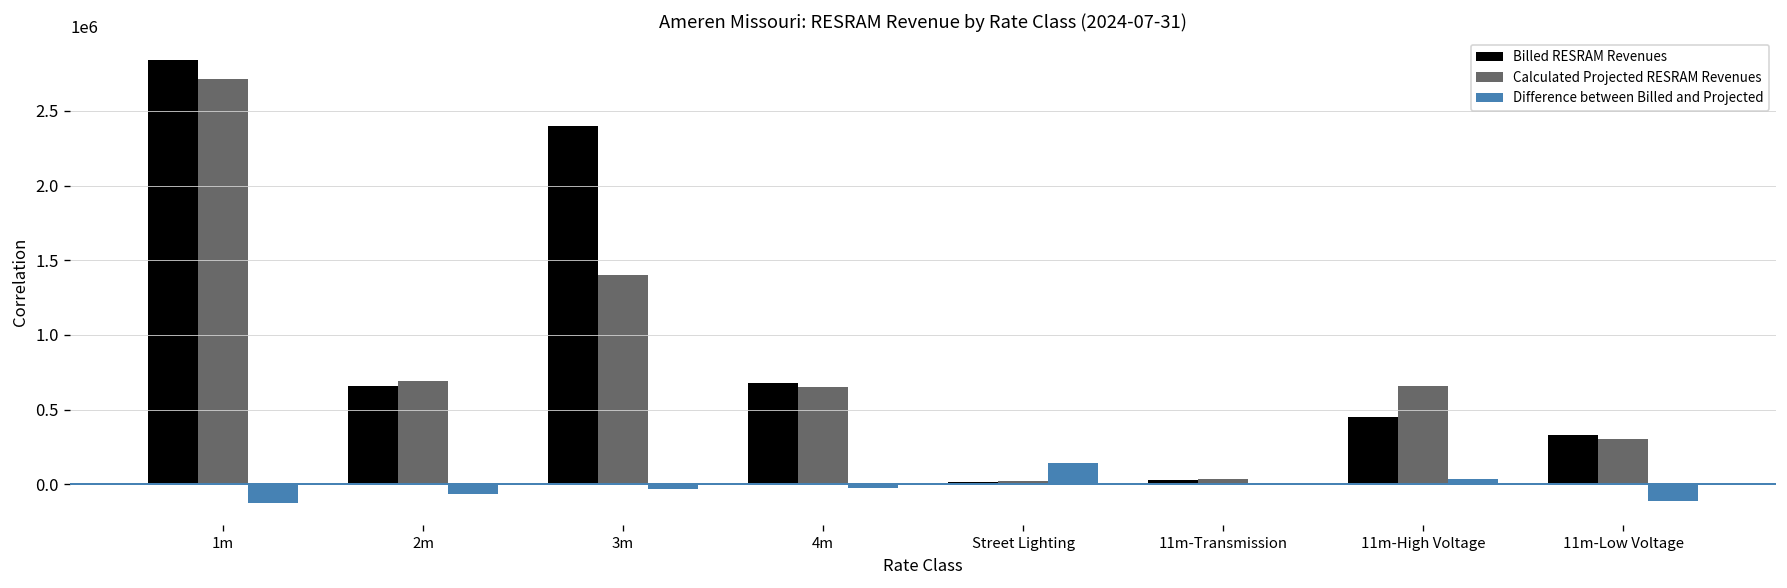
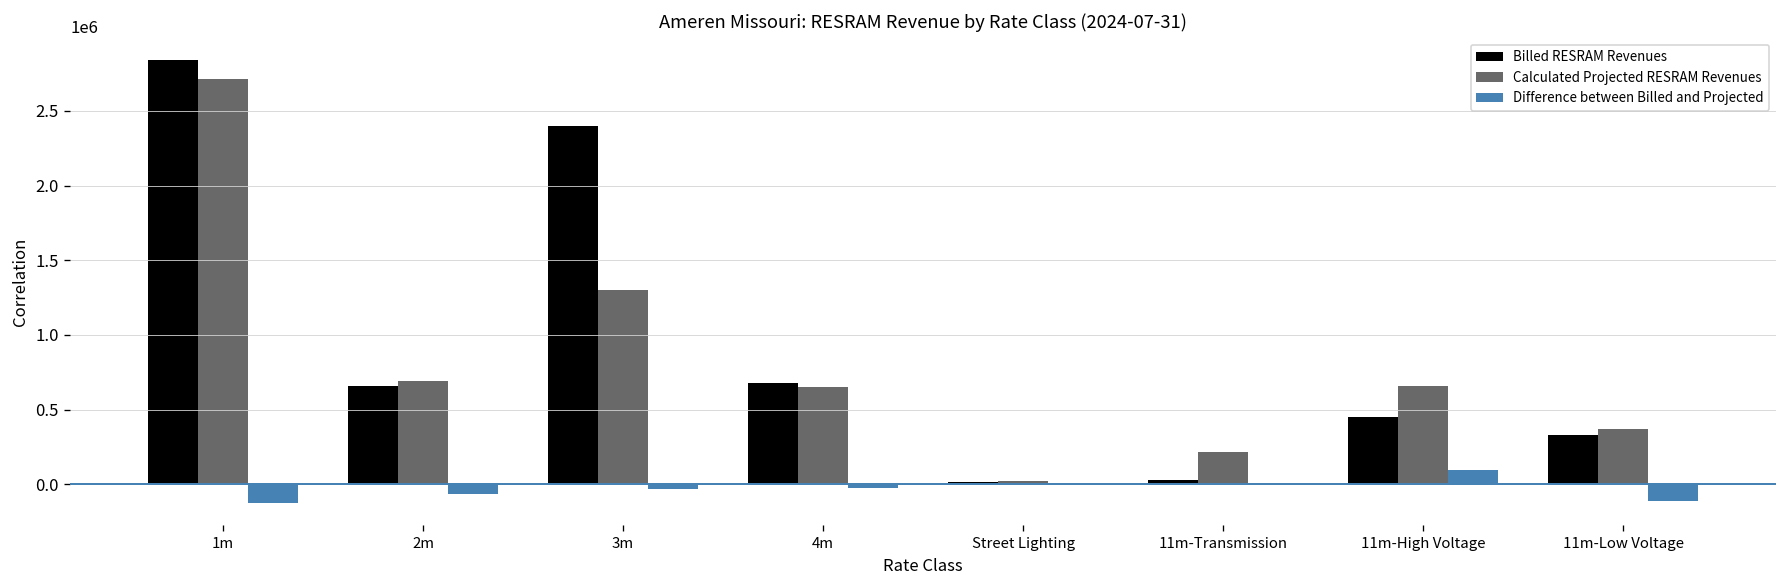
  {
    "Billed RESRAM Revenues": {
      "1m": 2840000,
      "2m": 660000,
      "3m": 2400000,
      "4m": 680000,
      "11m-Transmission": 30000,
      "11m-High Voltage": 450000,
      "11m-Low Voltage": 330000
    },
    "Calculated Projected RESRAM Revenues": {
      "1m": 2710000,
      "2m": 690000,
-     "3m": 1400000,
+     "3m": 1300000,
      "4m": 650000,
-     "11m-Transmission": 30000,
+     "11m-Transmission": 220000,
      "11m-High Voltage": 660000,
-     "11m-Low Voltage": 310000
+     "11m-Low Voltage": 370000
    },
    "Difference between Billed and Projected": {
      "1m": -130000,
      "2m": -60000,
      "3m": -30000,
      "4m": -30000,
-     "Street Lighting": 140000,
-     "11m-High Voltage": 30000,
+     "Street Lighting": 0,
+     "11m-High Voltage": 100000,
      "11m-Low Voltage": -110000
    }
  }
